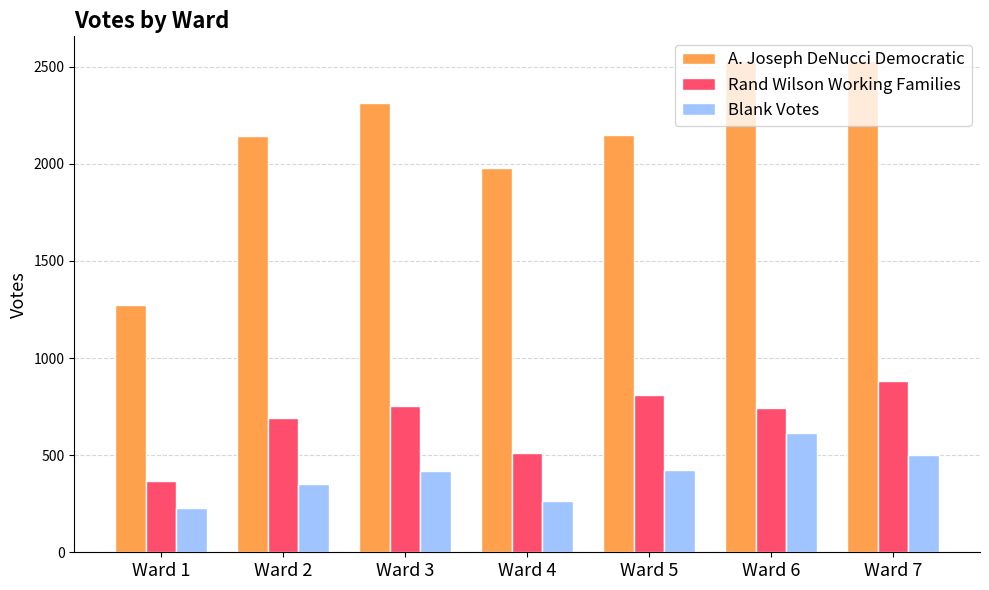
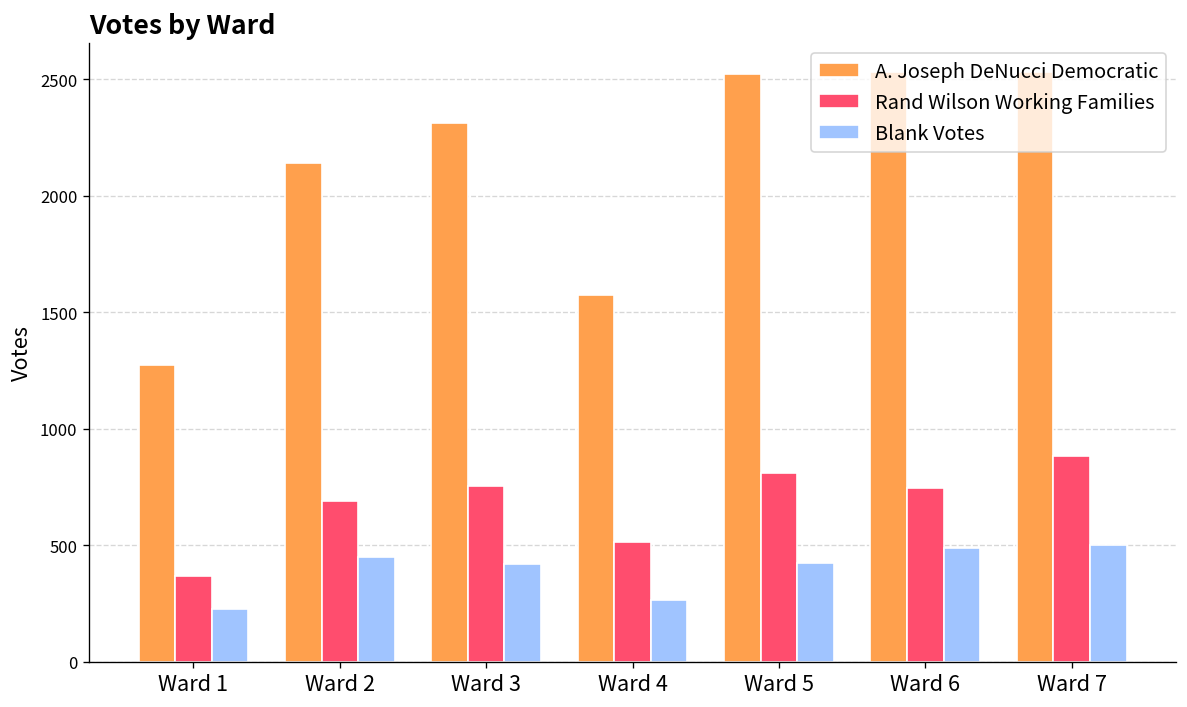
  {
    "A. Joseph DeNucci Democratic": {
      "Ward 1": 1270,
      "Ward 2": 2140,
      "Ward 3": 2310,
-     "Ward 4": 1980,
-     "Ward 5": 2150
+     "Ward 4": 1580,
+     "Ward 5": 2520
    },
    "Rand Wilson Working Families": {
      "Ward 1": 370,
      "Ward 2": 690,
      "Ward 3": 750,
      "Ward 4": 510,
      "Ward 5": 810,
      "Ward 6": 740,
      "Ward 7": 880
    },
    "Blank Votes": {
      "Ward 1": 230,
-     "Ward 2": 350,
+     "Ward 2": 450,
      "Ward 3": 420,
      "Ward 4": 260,
      "Ward 5": 420,
-     "Ward 6": 610,
+     "Ward 6": 490,
      "Ward 7": 500
    }
  }
